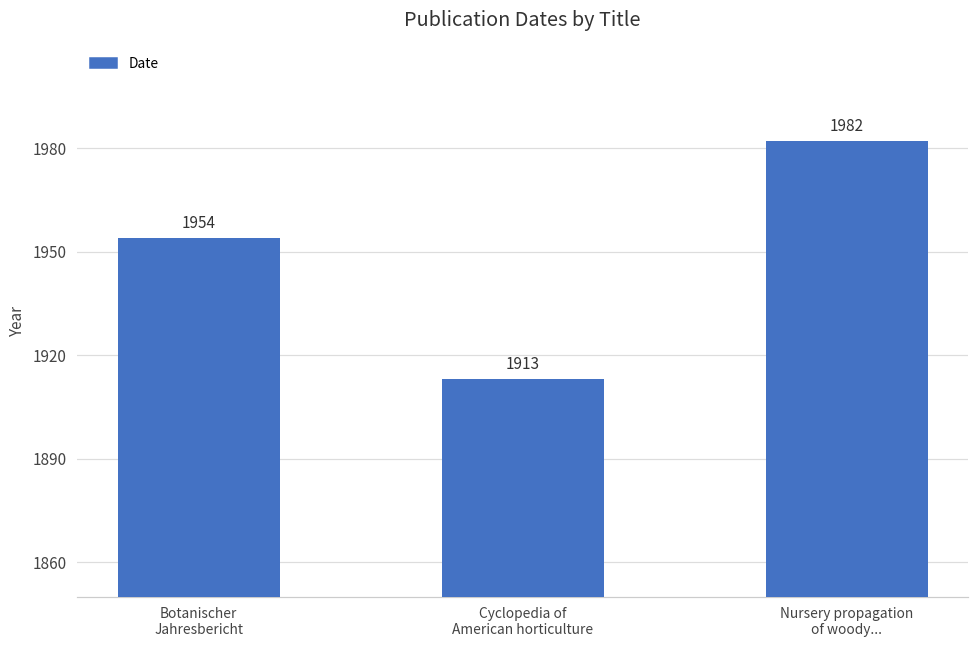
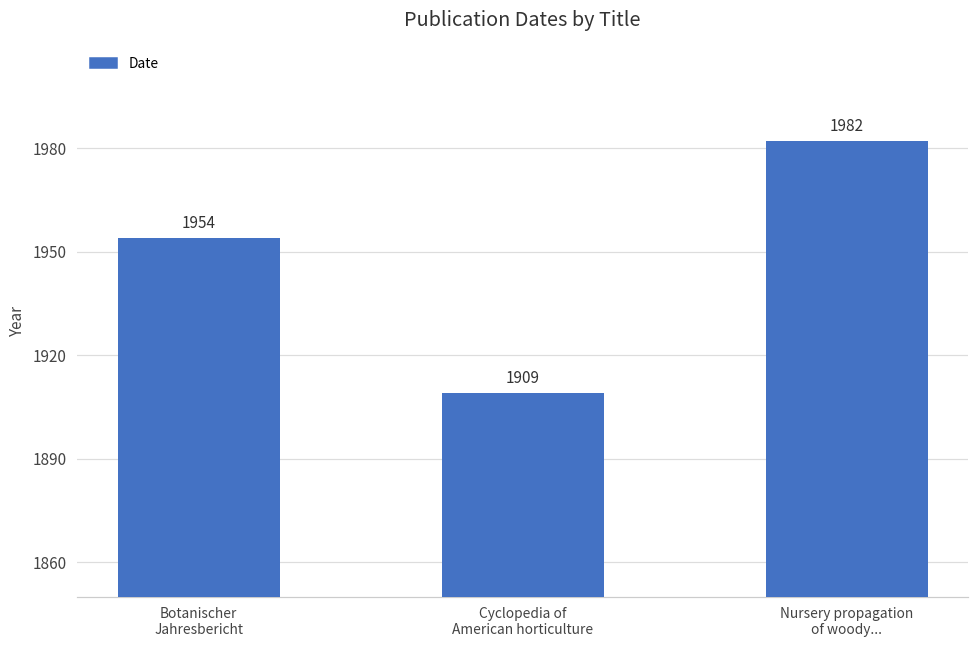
  {
    "Botanischer Jahresbericht": 1954,
-   "Cyclopedia of American horticulture": 1913,
+   "Cyclopedia of American horticulture": 1909,
    "Nursery propagation of woody...": 1982
  }
